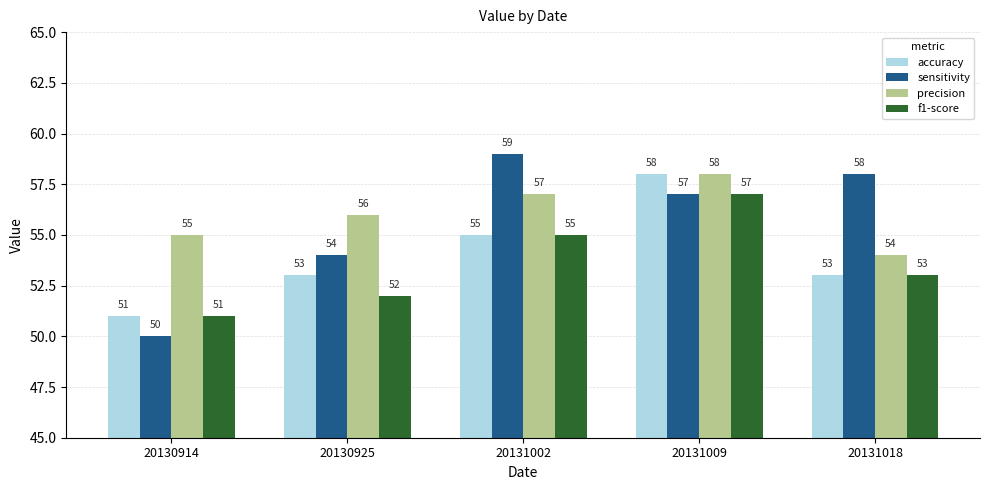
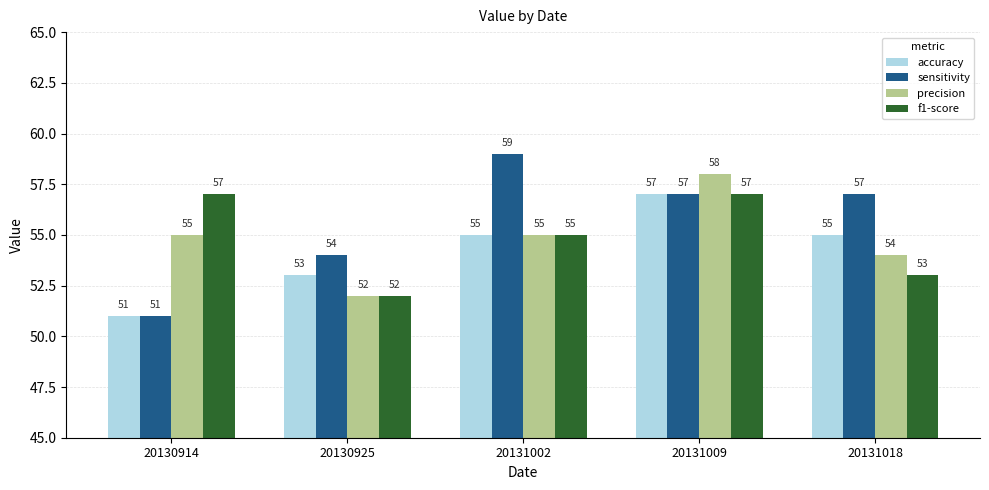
  {
    "accuracy": {
      "20130914": 51,
      "20130925": 53,
      "20131002": 55,
-     "20131009": 58,
-     "20131018": 53
+     "20131009": 57,
+     "20131018": 55
    },
    "sensitivity": {
-     "20130914": 50,
+     "20130914": 51,
      "20130925": 54,
      "20131002": 59,
      "20131009": 57,
-     "20131018": 58
+     "20131018": 57
    },
    "precision": {
      "20130914": 55,
-     "20130925": 56,
-     "20131002": 57,
+     "20130925": 52,
+     "20131002": 55,
      "20131009": 58,
      "20131018": 54
    },
    "f1-score": {
-     "20130914": 51,
+     "20130914": 57,
      "20130925": 52,
      "20131002": 55,
      "20131009": 57,
      "20131018": 53
    }
  }
